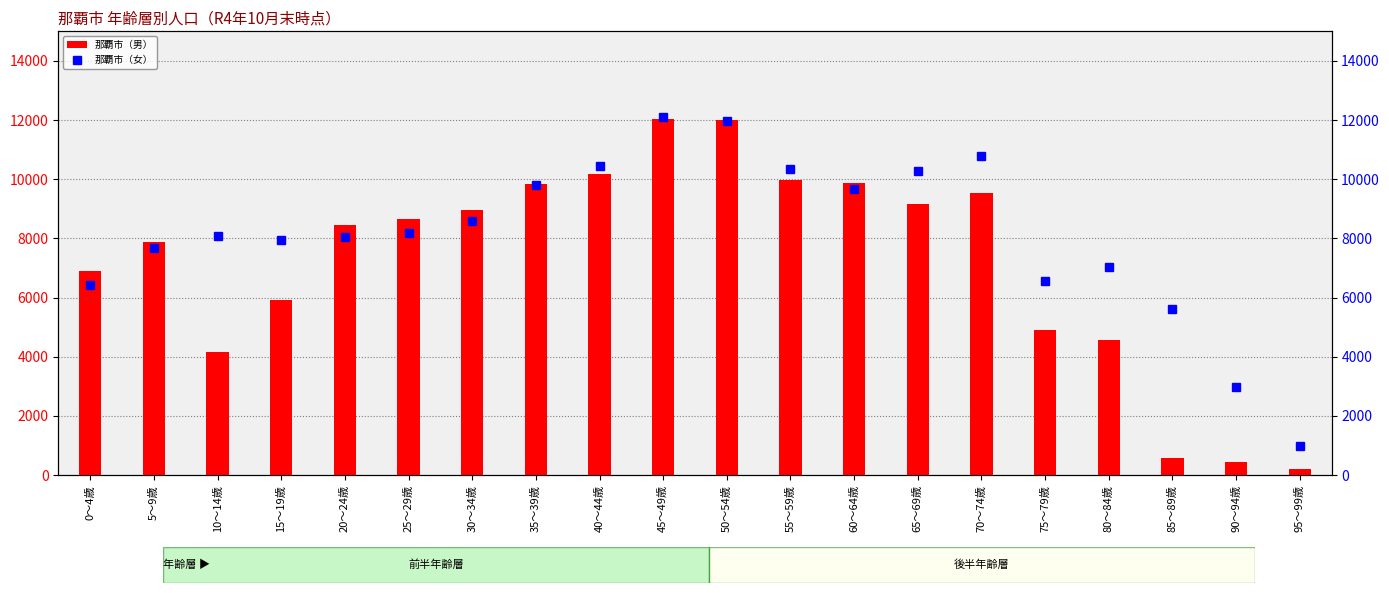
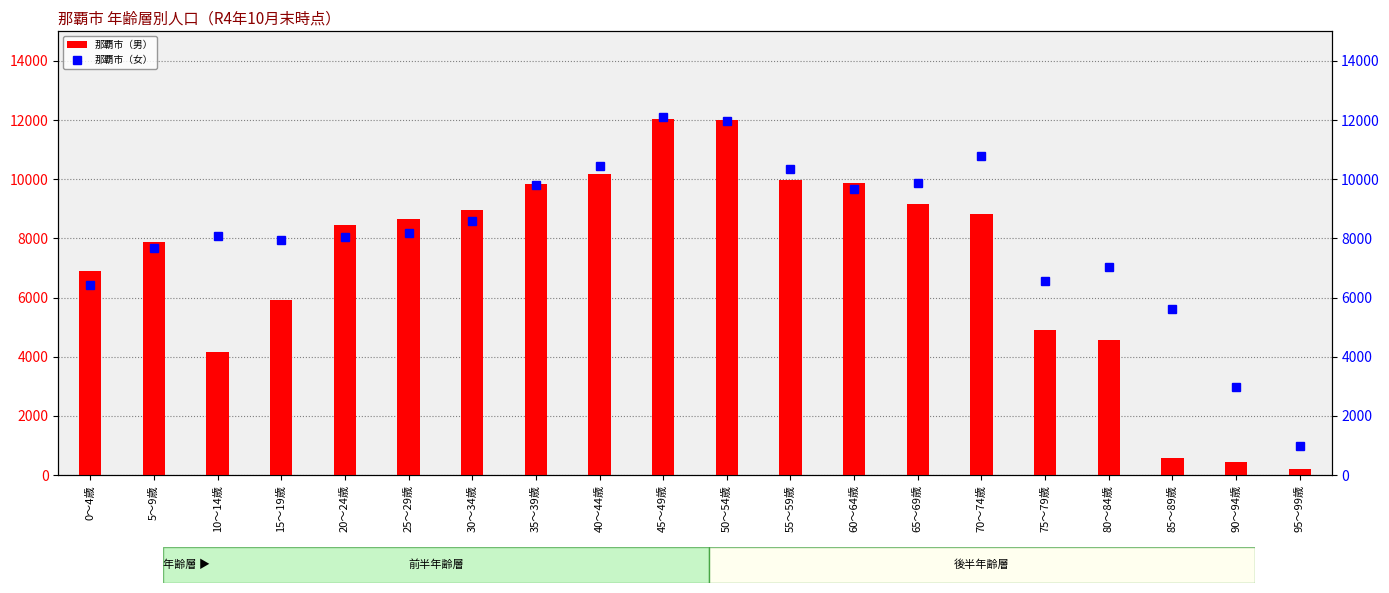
  {
    "那覇市（男）": {
      "0～4歳": 6900,
      "5～9歳": 7900,
      "10～14歳": 4200,
      "15～19歳": 5900,
      "20～24歳": 8500,
      "25～29歳": 8600,
      "30～34歳": 8900,
      "35～39歳": 9800,
      "40～44歳": 10200,
      "45～49歳": 12100,
      "50～54歳": 12000,
      "55～59歳": 10000,
      "60～64歳": 9900,
      "65～69歳": 9200,
-     "70～74歳": 9500,
+     "70～74歳": 8800,
      "75～79歳": 4900,
      "80～84歳": 4600,
      "85～89歳": 600,
      "90～94歳": 500,
      "95～99歳": 200
    },
    "那覇市（女）": {
      "0～4歳": 6400,
      "5～9歳": 7700,
      "10～14歳": 8100,
      "15～19歳": 8000,
      "20～24歳": 8000,
      "25～29歳": 8200,
      "30～34歳": 8600,
      "35～39歳": 9800,
      "40～44歳": 10400,
      "45～49歳": 12100,
      "50～54歳": 12000,
      "55～59歳": 10400,
      "60～64歳": 9700,
-     "65～69歳": 10300,
+     "65～69歳": 9900,
      "70～74歳": 10800,
      "75～79歳": 6600,
      "80～84歳": 7000,
      "85～89歳": 5600,
      "90～94歳": 3000,
      "95～99歳": 1000
    }
  }
